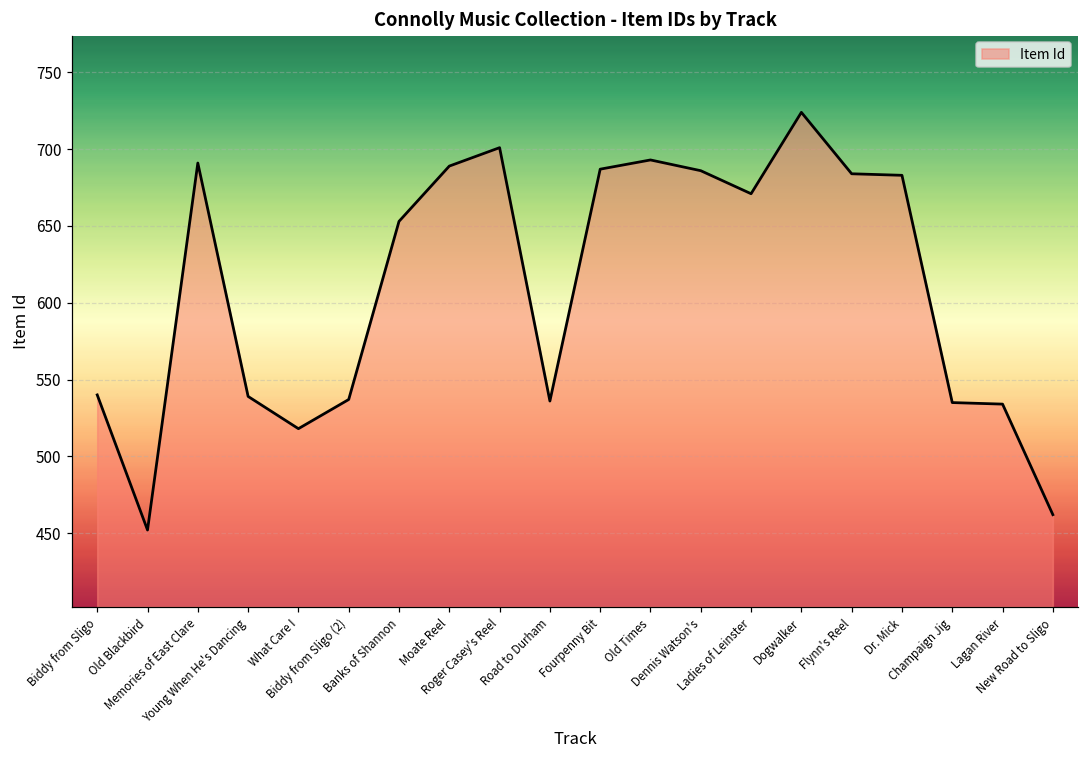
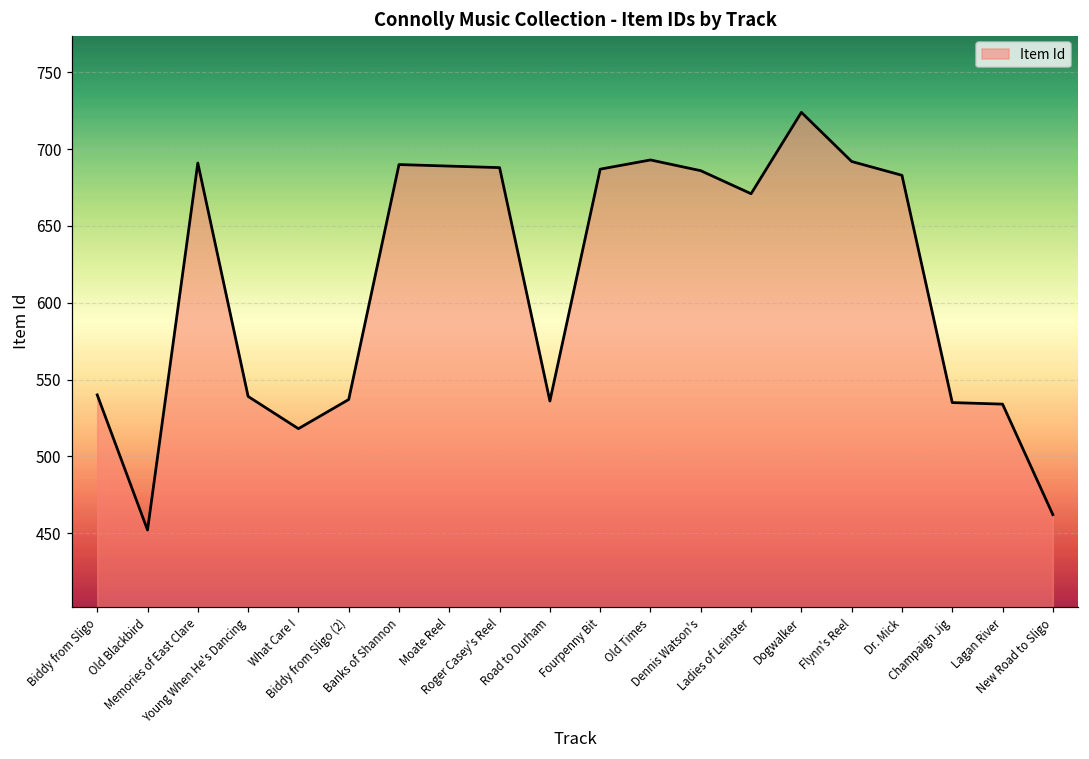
  {
    "Biddy from Sligo": 540,
    "Old Blackbird": 452,
    "Memories of East Clare": 691,
    "Young When He's Dancing": 539,
    "What Care I": 518,
    "Biddy from Sligo (2)": 537,
-   "Banks of Shannon": 653,
+   "Banks of Shannon": 690,
    "Moate Reel": 689,
-   "Roger Casey's Reel": 701,
+   "Roger Casey's Reel": 688,
    "Road to Durham": 536,
    "Fourpenny Bit": 687,
    "Old Times": 693,
    "Dennis Watson's": 686,
    "Ladies of Leinster": 671,
    "Dogwalker": 724,
-   "Flynn's Reel": 684,
+   "Flynn's Reel": 692,
    "Dr. Mick": 683,
    "Champaign Jig": 535,
    "Lagan River": 534,
    "New Road to Sligo": 462
  }
